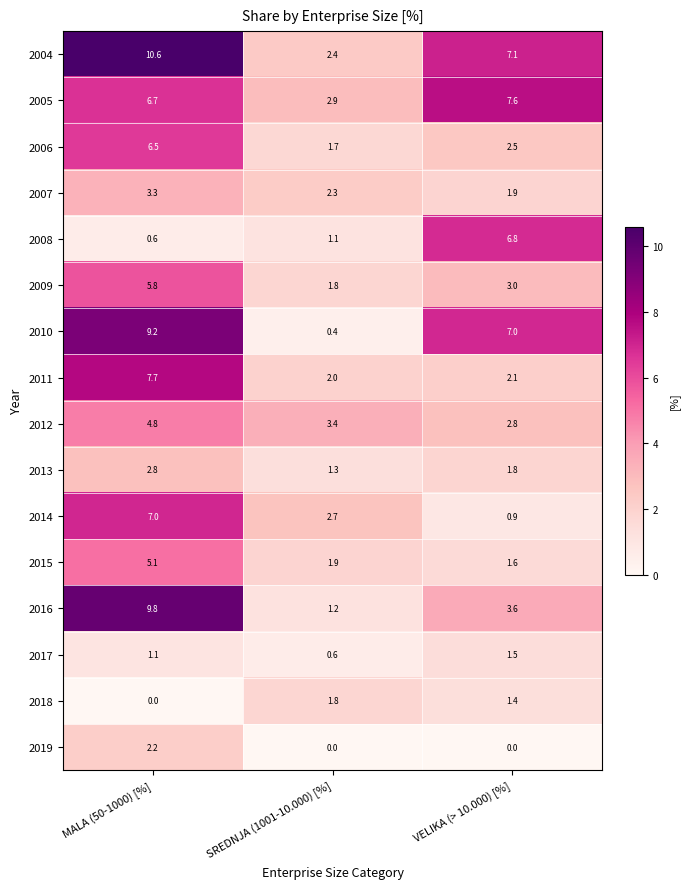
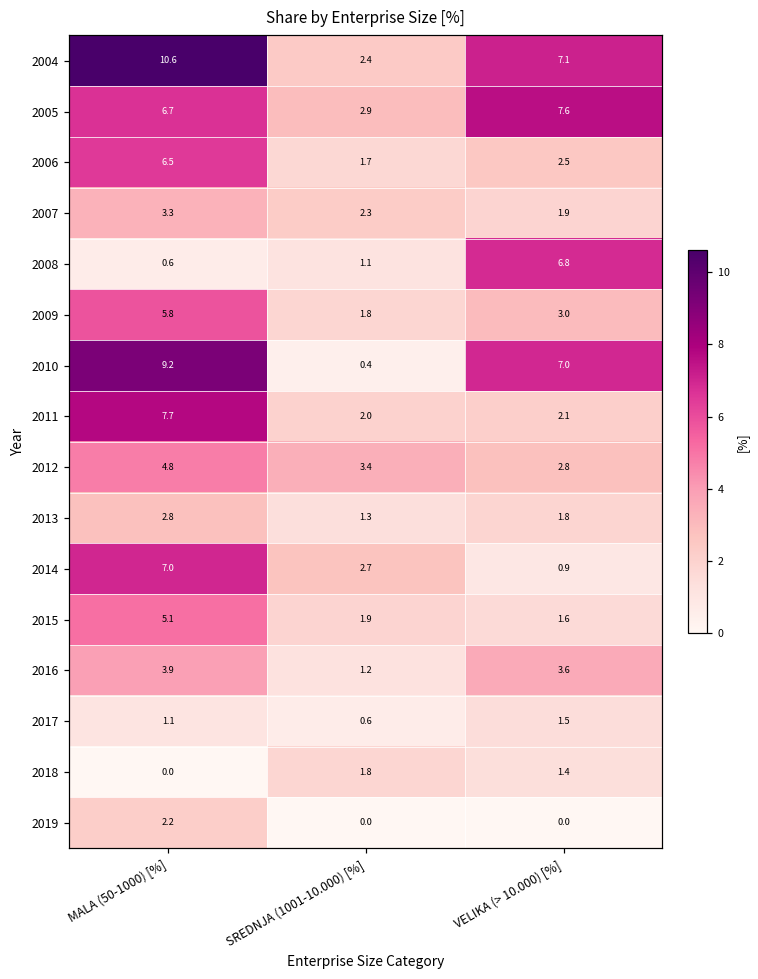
  {
    "2004": {
      "MALA (50-1000) [%]": 10.6,
      "SREDNJA (1001-10.000) [%]": 2.4,
      "VELIKA (> 10.000) [%]": 7.1
    },
    "2005": {
      "MALA (50-1000) [%]": 6.7,
      "SREDNJA (1001-10.000) [%]": 2.9,
      "VELIKA (> 10.000) [%]": 7.6
    },
    "2006": {
      "MALA (50-1000) [%]": 6.5,
      "SREDNJA (1001-10.000) [%]": 1.7,
      "VELIKA (> 10.000) [%]": 2.5
    },
    "2007": {
      "MALA (50-1000) [%]": 3.3,
      "SREDNJA (1001-10.000) [%]": 2.3,
      "VELIKA (> 10.000) [%]": 1.9
    },
    "2008": {
      "MALA (50-1000) [%]": 0.6,
      "SREDNJA (1001-10.000) [%]": 1.1,
      "VELIKA (> 10.000) [%]": 6.8
    },
    "2009": {
      "MALA (50-1000) [%]": 5.8,
      "SREDNJA (1001-10.000) [%]": 1.8,
      "VELIKA (> 10.000) [%]": 3.0
    },
    "2010": {
      "MALA (50-1000) [%]": 9.2,
      "SREDNJA (1001-10.000) [%]": 0.4,
      "VELIKA (> 10.000) [%]": 7.0
    },
    "2011": {
      "MALA (50-1000) [%]": 7.7,
      "SREDNJA (1001-10.000) [%]": 2.0,
      "VELIKA (> 10.000) [%]": 2.1
    },
    "2012": {
      "MALA (50-1000) [%]": 4.8,
      "SREDNJA (1001-10.000) [%]": 3.4,
      "VELIKA (> 10.000) [%]": 2.8
    },
    "2013": {
      "MALA (50-1000) [%]": 2.8,
      "SREDNJA (1001-10.000) [%]": 1.3,
      "VELIKA (> 10.000) [%]": 1.8
    },
    "2014": {
      "MALA (50-1000) [%]": 7.0,
      "SREDNJA (1001-10.000) [%]": 2.7,
      "VELIKA (> 10.000) [%]": 0.9
    },
    "2015": {
      "MALA (50-1000) [%]": 5.1,
      "SREDNJA (1001-10.000) [%]": 1.9,
      "VELIKA (> 10.000) [%]": 1.6
    },
    "2016": {
-     "MALA (50-1000) [%]": 9.8,
+     "MALA (50-1000) [%]": 3.9,
      "SREDNJA (1001-10.000) [%]": 1.2,
      "VELIKA (> 10.000) [%]": 3.6
    },
    "2017": {
      "MALA (50-1000) [%]": 1.1,
      "SREDNJA (1001-10.000) [%]": 0.6,
      "VELIKA (> 10.000) [%]": 1.5
    },
    "2018": {
      "MALA (50-1000) [%]": 0.0,
      "SREDNJA (1001-10.000) [%]": 1.8,
      "VELIKA (> 10.000) [%]": 1.4
    },
    "2019": {
      "MALA (50-1000) [%]": 2.2,
      "SREDNJA (1001-10.000) [%]": 0.0,
      "VELIKA (> 10.000) [%]": 0.0
    }
  }
